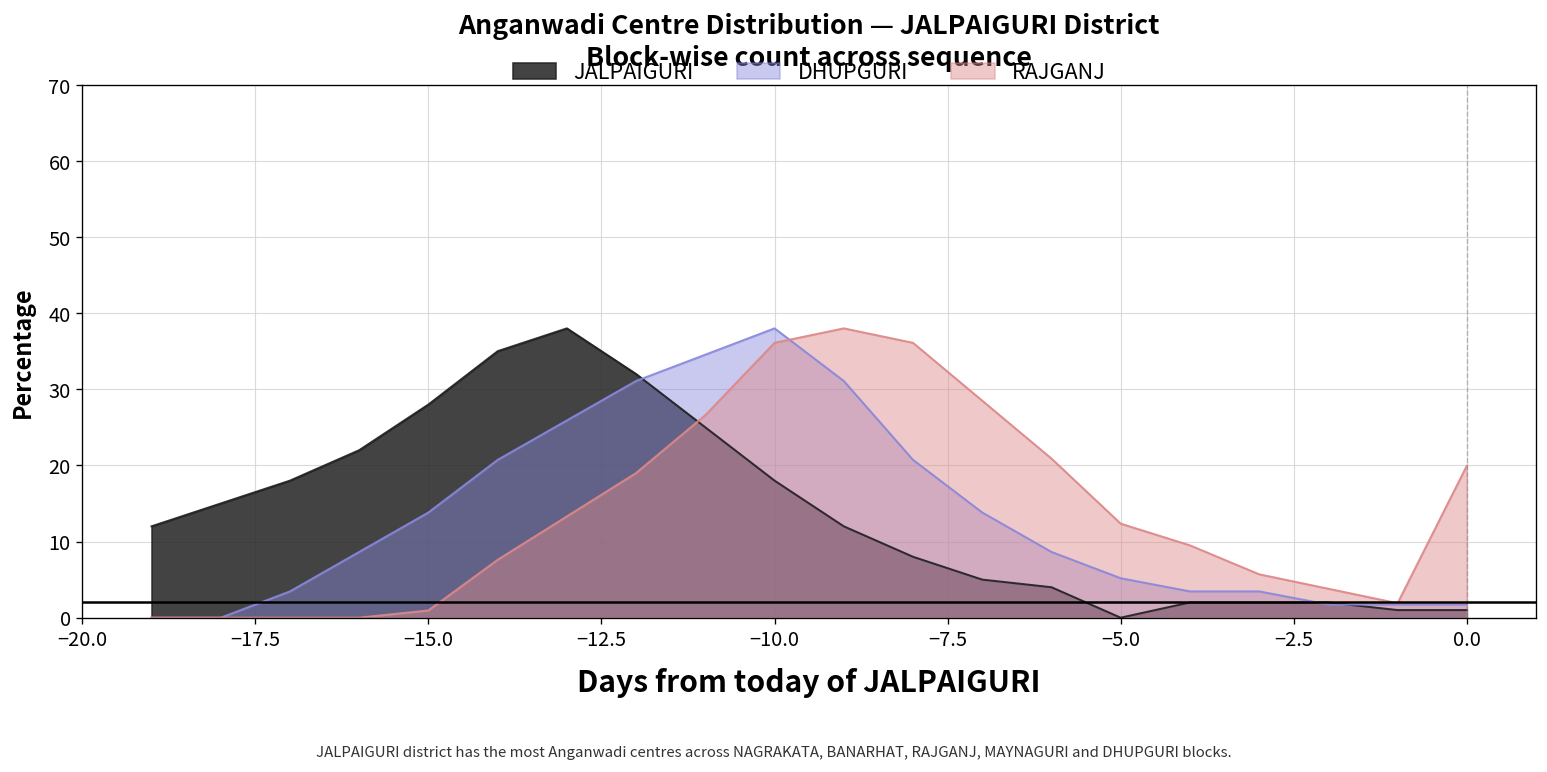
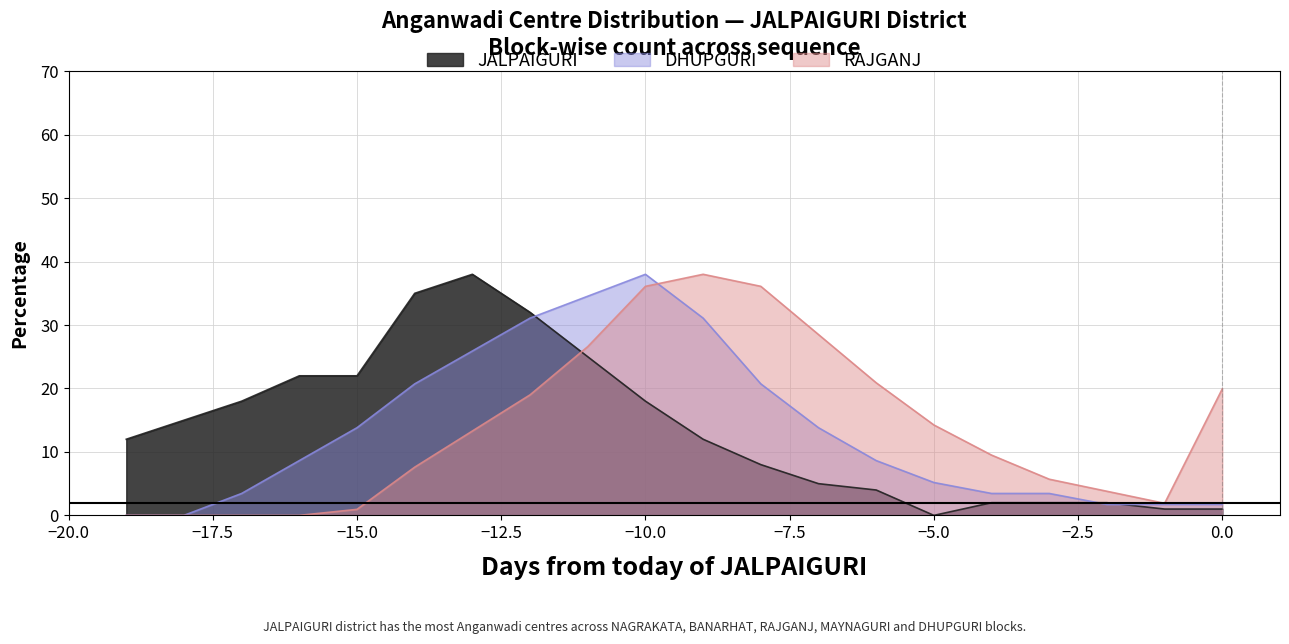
  {
    "JALPAIGURI": {
-     "−15.0": 28,
+     "−15.0": 22,
      "−10.0": 18,
      "−5.0": 0,
      "0.0": 1
    },
    "DHUPGURI": {
      "−15.0": 14,
      "−10.0": 38,
      "−5.0": 5,
      "0.0": 2
    },
    "RAJGANJ": {
      "−15.0": 1,
      "−10.0": 36,
-     "−5.0": 12,
+     "−5.0": 14,
      "0.0": 20
    }
  }
